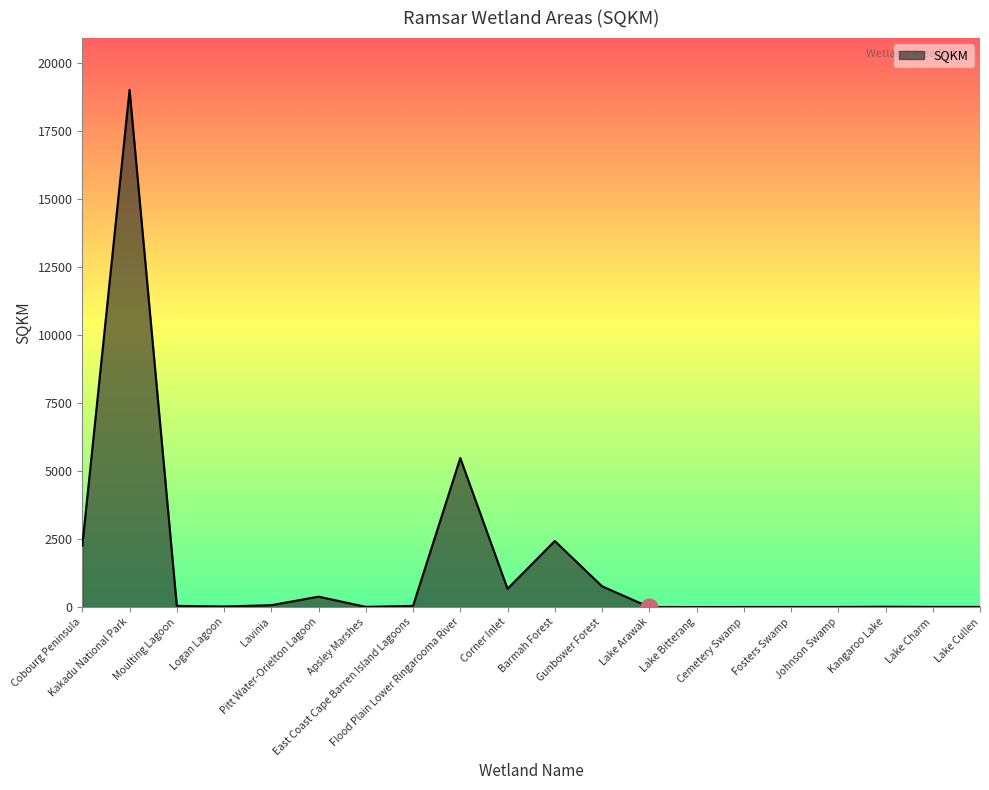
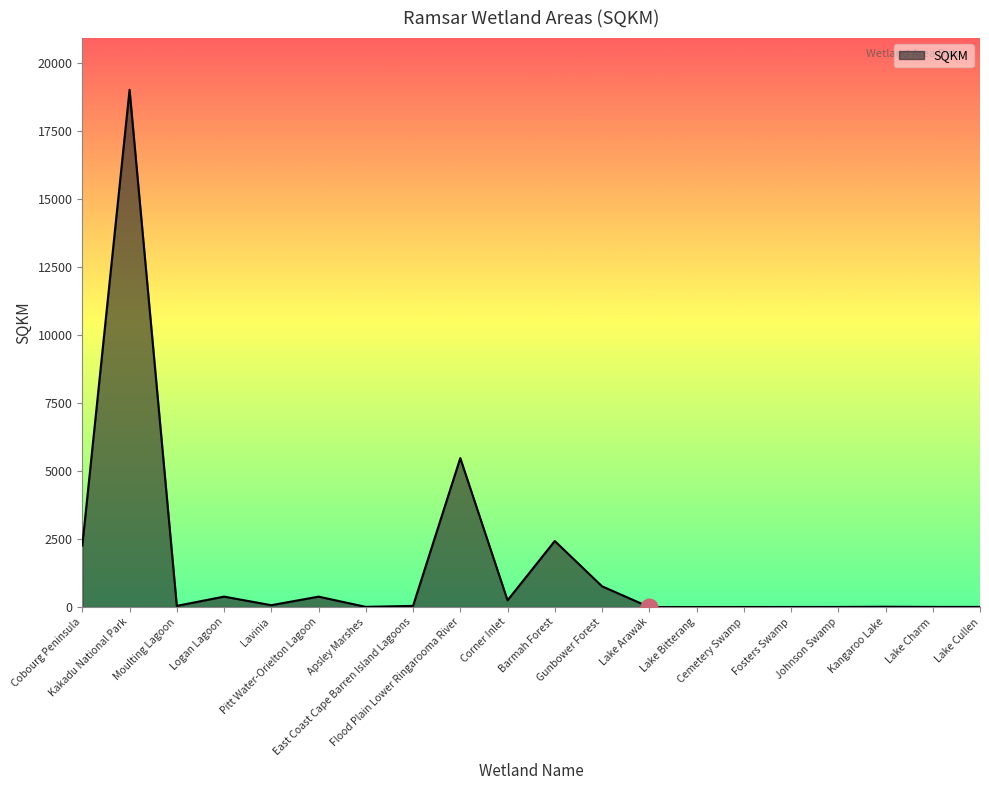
  {
    "SQKM": {
      "Cobourg Peninsula": 2300,
      "Kakadu National Park": 19000,
      "Moulting Lagoon": 0,
-     "Logan Lagoon": 0,
+     "Logan Lagoon": 400,
      "Lavinia": 100,
      "Pitt Water-Orielton Lagoon": 400,
      "Apsley Marshes": 0,
      "East Coast Cape Barren Island Lagoons": 0,
      "Flood Plain Lower Ringarooma River": 5500,
-     "Corner Inlet": 700,
+     "Corner Inlet": 200,
      "Barmah Forest": 2400,
      "Gunbower Forest": 800,
      "Lake Bitterang": 0,
      "Cemetery Swamp": 0,
      "Fosters Swamp": 0,
      "Johnson Swamp": 0,
      "Kangaroo Lake": 0,
      "Lake Charm": 0,
      "Lake Cullen": 0
    }
  }
